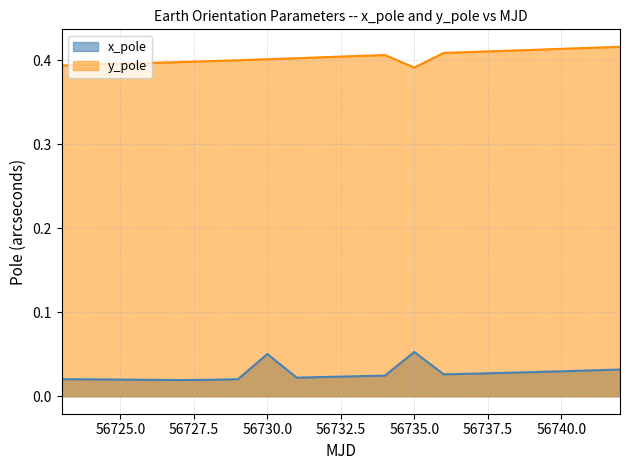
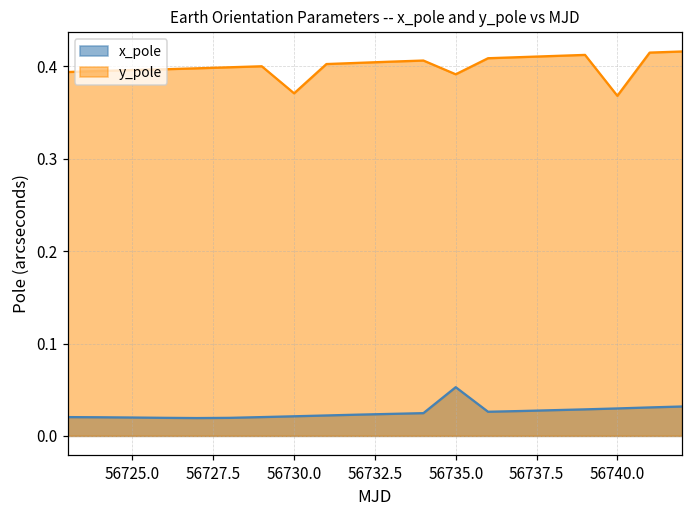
  {
    "x_pole": {
      "56725.0": 0.02,
-     "56730.0": 0.05,
+     "56730.0": 0.02,
      "56735.0": 0.05,
      "56740.0": 0.03
    },
    "y_pole": {
-     "56730.0": 0.40,
+     "56730.0": 0.37,
      "56735.0": 0.39,
-     "56740.0": 0.41
+     "56740.0": 0.37
    }
  }
